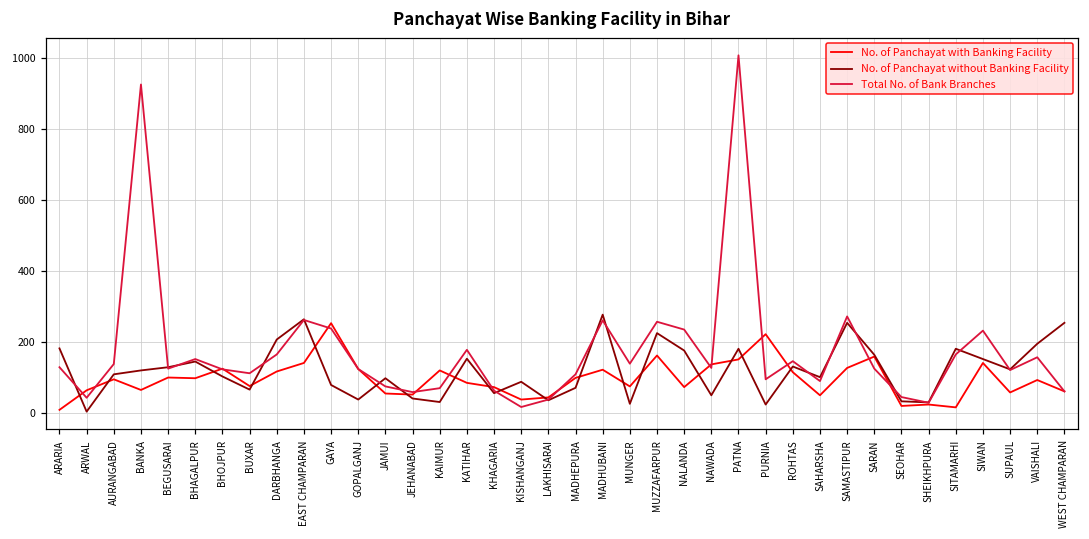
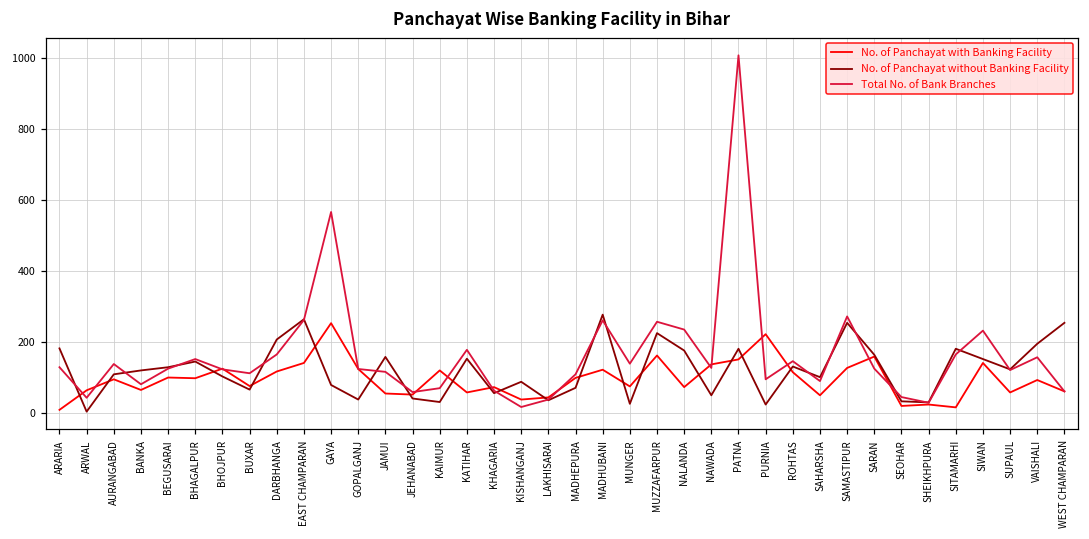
  {
    "No. of Panchayat with Banking Facility": {
      "ARARIA": 10,
      "ARWAL": 60,
      "AURANGABAD": 100,
      "BANKA": 70,
      "BEGUSARAI": 100,
      "BHAGALPUR": 100,
      "BUXAR": 80,
      "DARBHANGA": 120,
      "EAST CHAMPARAN": 140,
      "GAYA": 250,
      "JAMUI": 60,
      "KAIMUR": 120,
-     "KATIHAR": 90,
+     "KATIHAR": 60,
      "KHAGARIA": 70,
      "KISHANGANJ": 40,
      "MADHEPURA": 100,
      "MADHUBANI": 120,
      "MUNGER": 80,
      "MUZZAFARPUR": 160,
      "NALANDA": 70,
      "NAWADA": 140,
      "PATNA": 150,
      "PURNIA": 220,
      "ROHTAS": 120,
      "SAHARSHA": 50,
      "SAMASTIPUR": 130,
      "SEOHAR": 20,
      "SITAMARHI": 20,
      "SIWAN": 140,
      "SUPAUL": 60,
      "VAISHALI": 90
    },
    "No. of Panchayat without Banking Facility": {
      "ARARIA": 180,
      "ARWAL": 0,
      "AURANGABAD": 110,
      "BANKA": 120,
      "BHOJPUR": 100,
      "BUXAR": 70,
      "DARBHANGA": 210,
      "GAYA": 80,
      "GOPALGANJ": 40,
-     "JAMUI": 100,
+     "JAMUI": 160,
      "JEHANABAD": 40,
      "KAIMUR": 30,
      "KATIHAR": 150,
      "KISHANGANJ": 90,
      "MADHEPURA": 70,
      "MADHUBANI": 280,
      "MUNGER": 30,
      "MUZZAFARPUR": 230,
      "NALANDA": 180,
      "NAWADA": 50,
      "PATNA": 180,
      "PURNIA": 20,
      "ROHTAS": 130,
      "SAHARSHA": 100,
      "SAMASTIPUR": 250,
      "SEOHAR": 30,
      "SITAMARHI": 180,
      "SIWAN": 150,
      "VAISHALI": 200,
      "WEST CHAMPARAN": 250
    },
    "Total No. of Bank Branches": {
      "ARARIA": 130,
      "ARWAL": 40,
      "AURANGABAD": 140,
-     "BANKA": 930,
+     "BANKA": 80,
      "BUXAR": 110,
      "DARBHANGA": 170,
-     "GAYA": 240,
-     "JAMUI": 80,
+     "GAYA": 570,
+     "JAMUI": 120,
      "KAIMUR": 70,
      "KATIHAR": 180,
      "KISHANGANJ": 20,
      "MADHEPURA": 110,
      "MADHUBANI": 260,
      "MUNGER": 140,
      "MUZZAFARPUR": 260,
      "NALANDA": 240,
      "NAWADA": 130,
      "PATNA": 1010,
      "PURNIA": 100,
      "ROHTAS": 150,
      "SAHARSHA": 90,
      "SAMASTIPUR": 270,
      "SARAN": 130,
      "SEOHAR": 50,
      "SITAMARHI": 170,
      "SIWAN": 230,
      "VAISHALI": 160
    }
  }
